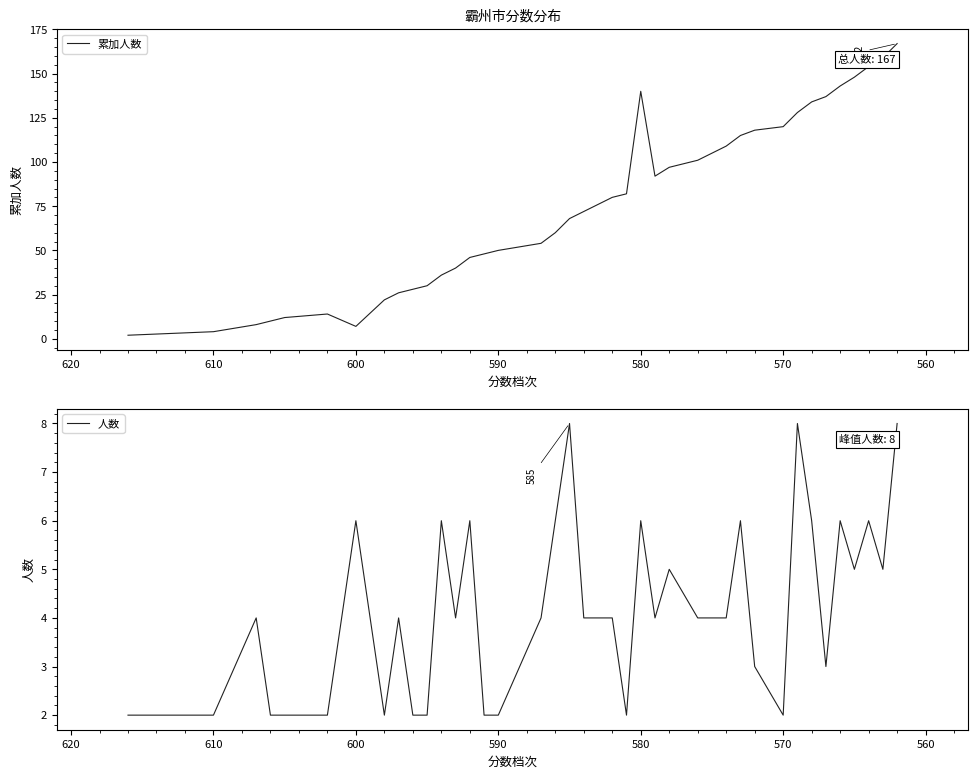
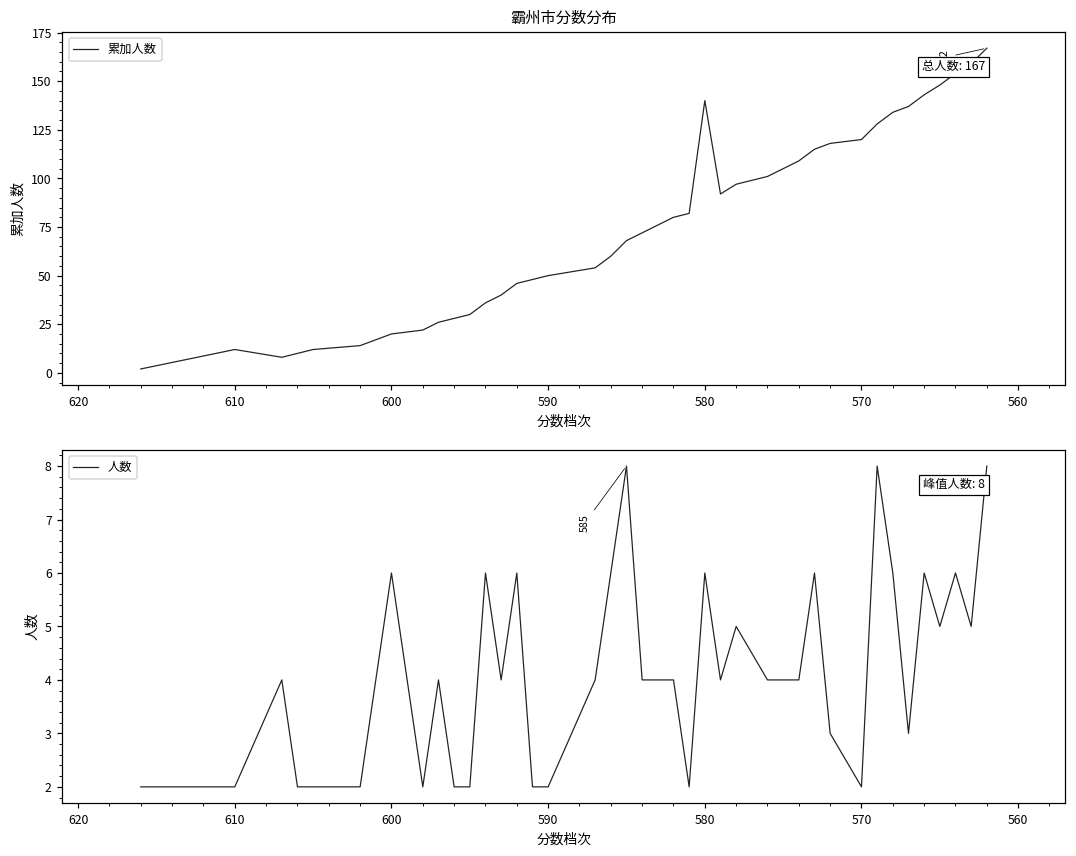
  {
    "霸州市分数分布": {
-     "610": 4,
-     "600": 7,
+     "610": 12,
+     "600": 20,
      "590": 50,
      "580": 140,
      "570": 120
    }
  }
